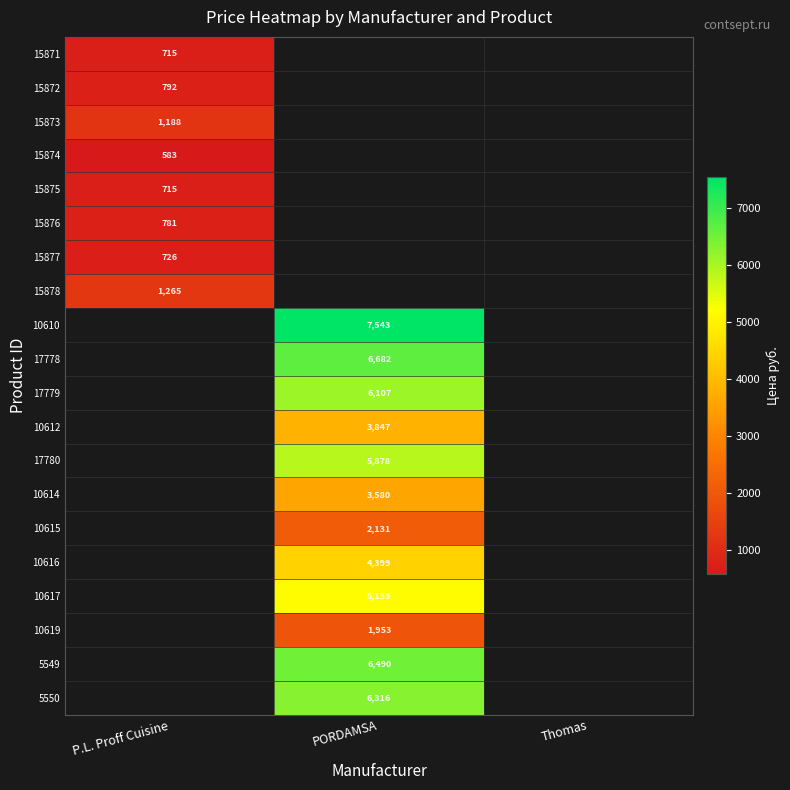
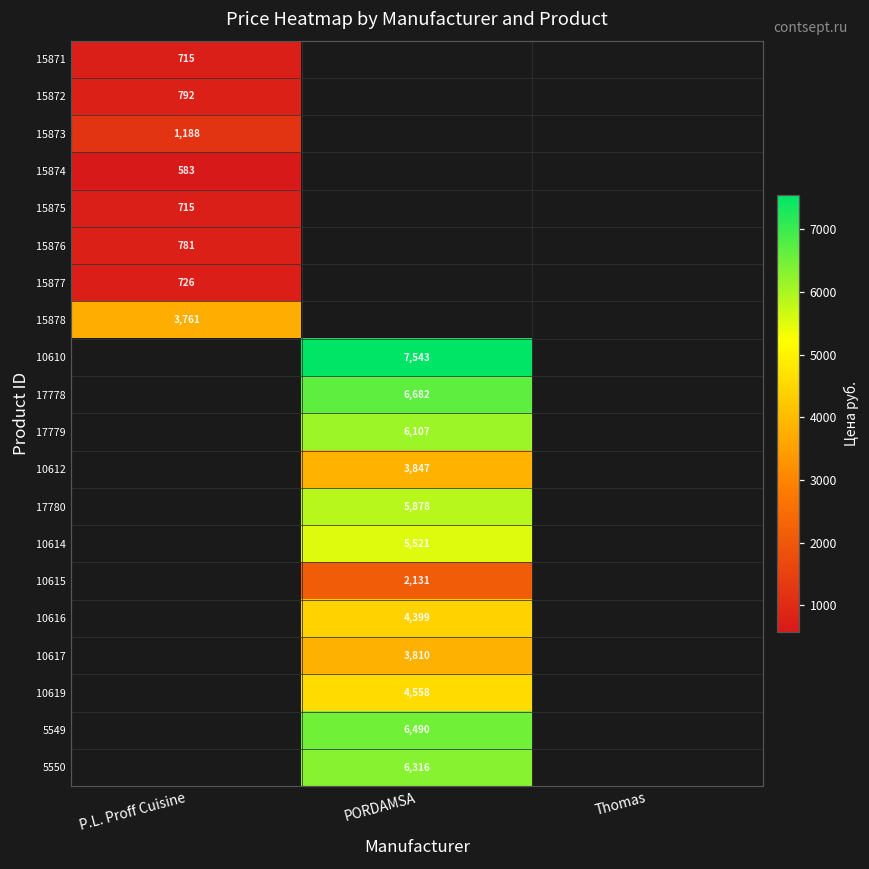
  {
    "15871": {
      "P.L. Proff Cuisine": "715"
    },
    "15872": {
      "P.L. Proff Cuisine": "792"
    },
    "15873": {
      "P.L. Proff Cuisine": "1,188"
    },
    "15874": {
      "P.L. Proff Cuisine": "583"
    },
    "15875": {
      "P.L. Proff Cuisine": "715"
    },
    "15876": {
      "P.L. Proff Cuisine": "781"
    },
    "15877": {
      "P.L. Proff Cuisine": "726"
    },
    "15878": {
-     "P.L. Proff Cuisine": "1,265"
+     "P.L. Proff Cuisine": "3,761"
    },
    "10610": {
      "PORDAMSA": "7,543"
    },
    "17778": {
      "PORDAMSA": "6,682"
    },
    "17779": {
      "PORDAMSA": "6,107"
    },
    "10612": {
      "PORDAMSA": "3,847"
    },
    "17780": {
      "PORDAMSA": "5,878"
    },
    "10614": {
-     "PORDAMSA": "3,580"
+     "PORDAMSA": "5,521"
    },
    "10615": {
      "PORDAMSA": "2,131"
    },
    "10616": {
      "PORDAMSA": "4,399"
    },
    "10617": {
-     "PORDAMSA": "5,153"
+     "PORDAMSA": "3,810"
    },
    "10619": {
-     "PORDAMSA": "1,953"
+     "PORDAMSA": "4,558"
    },
    "5549": {
      "PORDAMSA": "6,490"
    },
    "5550": {
      "PORDAMSA": "6,316"
    }
  }
